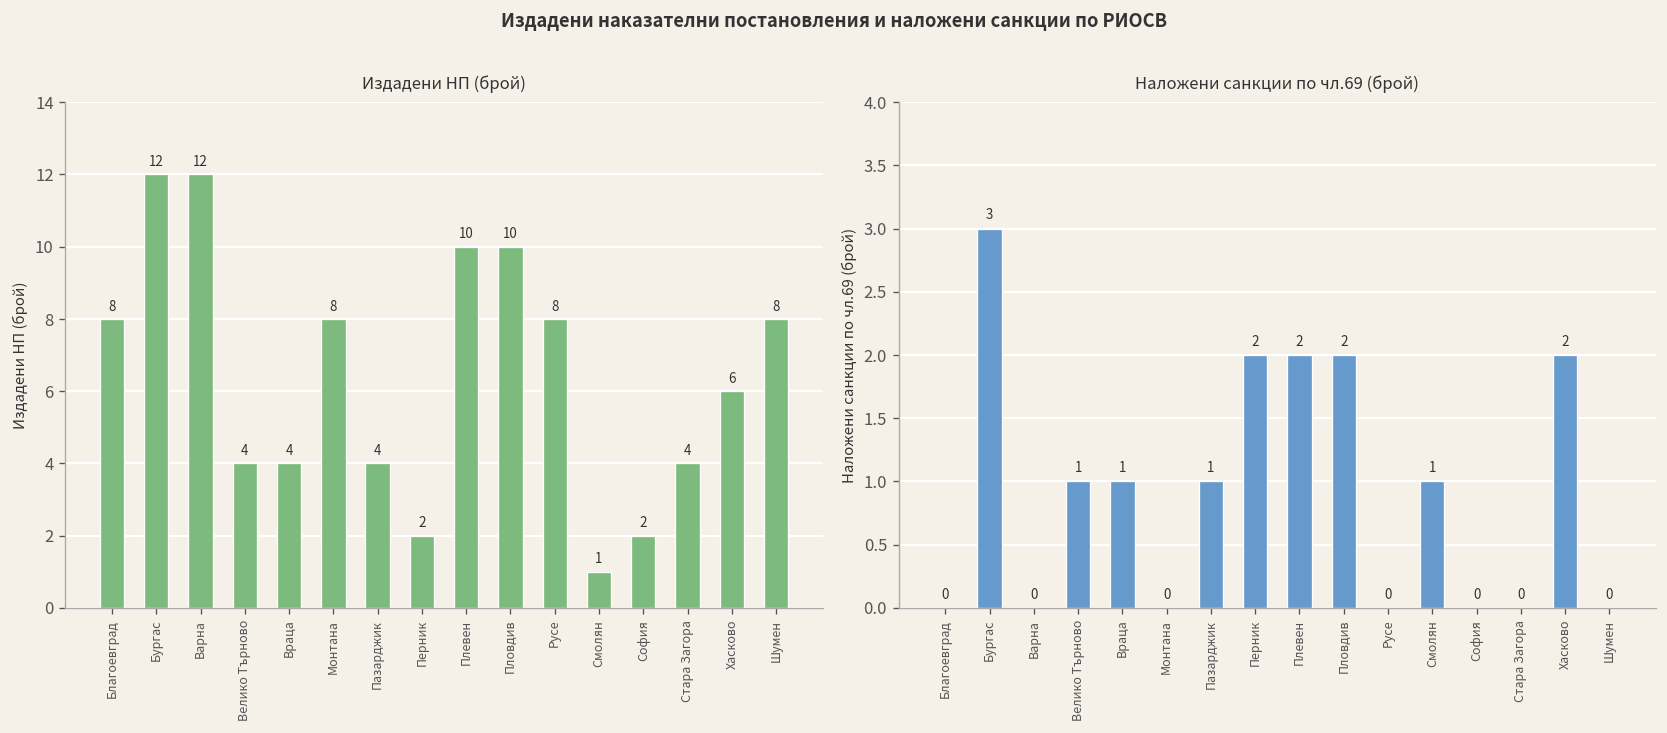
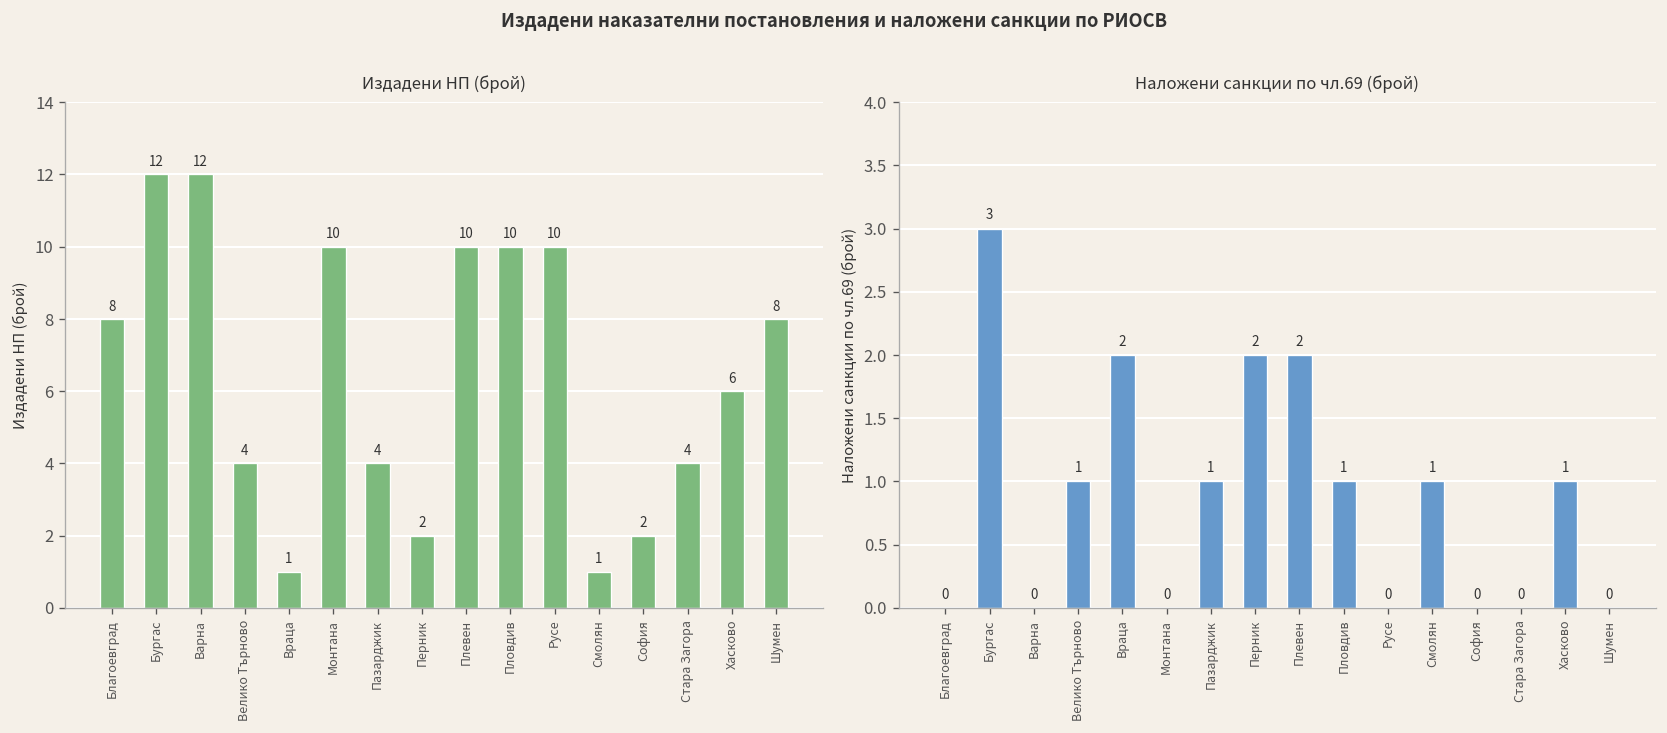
  {
    "Издадени НП (брой)": {
      "Благоевград": 8,
      "Бургас": 12,
      "Варна": 12,
      "Велико Търново": 4,
-     "Враца": 4,
-     "Монтана": 8,
+     "Враца": 1,
+     "Монтана": 10,
      "Пазарджик": 4,
      "Перник": 2,
      "Плевен": 10,
      "Пловдив": 10,
-     "Русе": 8,
+     "Русе": 10,
      "Смолян": 1,
      "София": 2,
      "Стара Загора": 4,
      "Хасково": 6,
      "Шумен": 8
    },
    "Наложени санкции по чл.69 (брой)": {
      "Благоевград": 0,
      "Бургас": 3,
      "Варна": 0,
      "Велико Търново": 1,
-     "Враца": 1,
+     "Враца": 2,
      "Монтана": 0,
      "Пазарджик": 1,
      "Перник": 2,
      "Плевен": 2,
-     "Пловдив": 2,
+     "Пловдив": 1,
      "Русе": 0,
      "Смолян": 1,
      "София": 0,
      "Стара Загора": 0,
-     "Хасково": 2,
+     "Хасково": 1,
      "Шумен": 0
    }
  }
